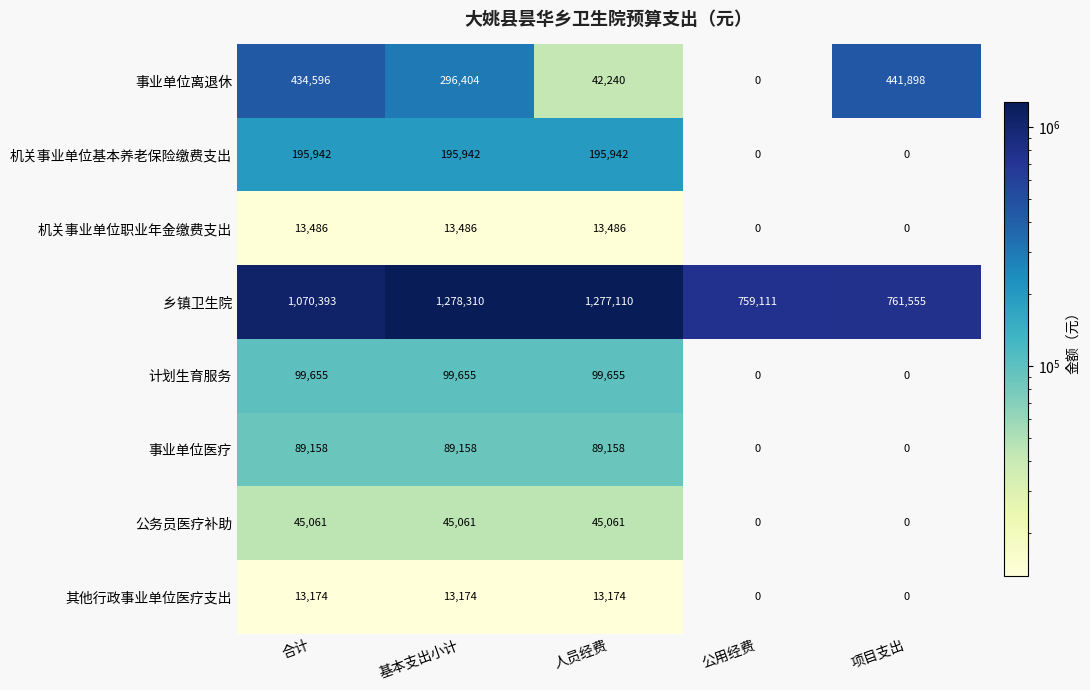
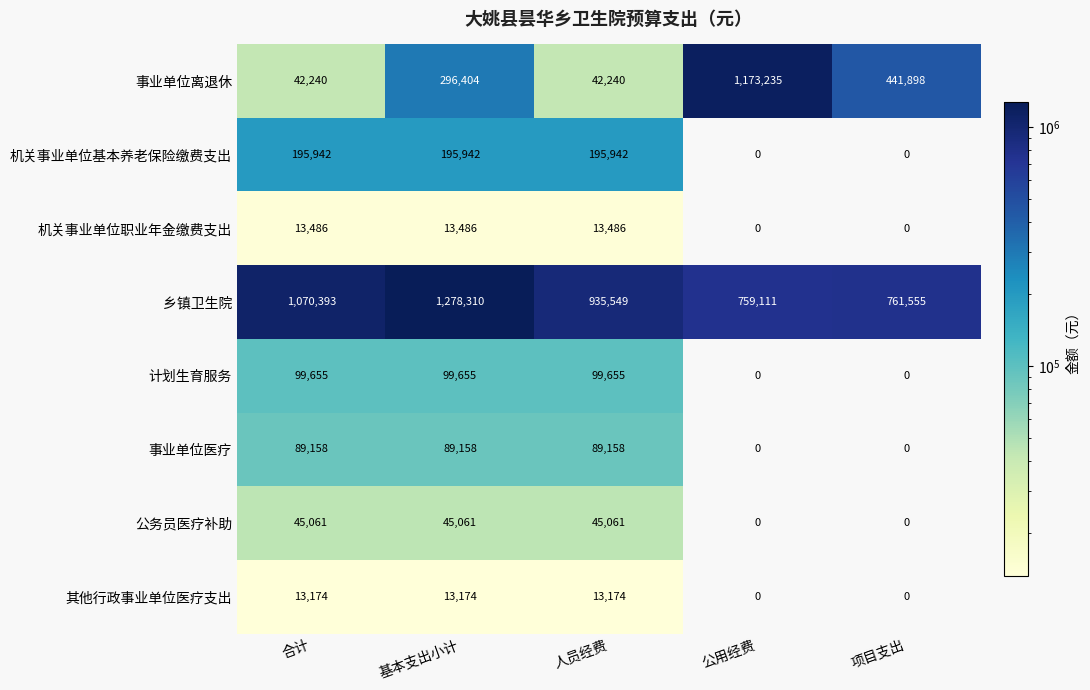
  {
    "事业单位离退休": {
-     "合计": "434,596",
+     "合计": "42,240",
      "基本支出小计": "296,404",
      "人员经费": "42,240",
-     "公用经费": "0",
+     "公用经费": "1,173,235",
      "项目支出": "441,898"
    },
    "机关事业单位基本养老保险缴费支出": {
      "合计": "195,942",
      "基本支出小计": "195,942",
      "人员经费": "195,942",
      "公用经费": "0",
      "项目支出": "0"
    },
    "机关事业单位职业年金缴费支出": {
      "合计": "13,486",
      "基本支出小计": "13,486",
      "人员经费": "13,486",
      "公用经费": "0",
      "项目支出": "0"
    },
    "乡镇卫生院": {
      "合计": "1,070,393",
      "基本支出小计": "1,278,310",
-     "人员经费": "1,277,110",
+     "人员经费": "935,549",
      "公用经费": "759,111",
      "项目支出": "761,555"
    },
    "计划生育服务": {
      "合计": "99,655",
      "基本支出小计": "99,655",
      "人员经费": "99,655",
      "公用经费": "0",
      "项目支出": "0"
    },
    "事业单位医疗": {
      "合计": "89,158",
      "基本支出小计": "89,158",
      "人员经费": "89,158",
      "公用经费": "0",
      "项目支出": "0"
    },
    "公务员医疗补助": {
      "合计": "45,061",
      "基本支出小计": "45,061",
      "人员经费": "45,061",
      "公用经费": "0",
      "项目支出": "0"
    },
    "其他行政事业单位医疗支出": {
      "合计": "13,174",
      "基本支出小计": "13,174",
      "人员经费": "13,174",
      "公用经费": "0",
      "项目支出": "0"
    }
  }
